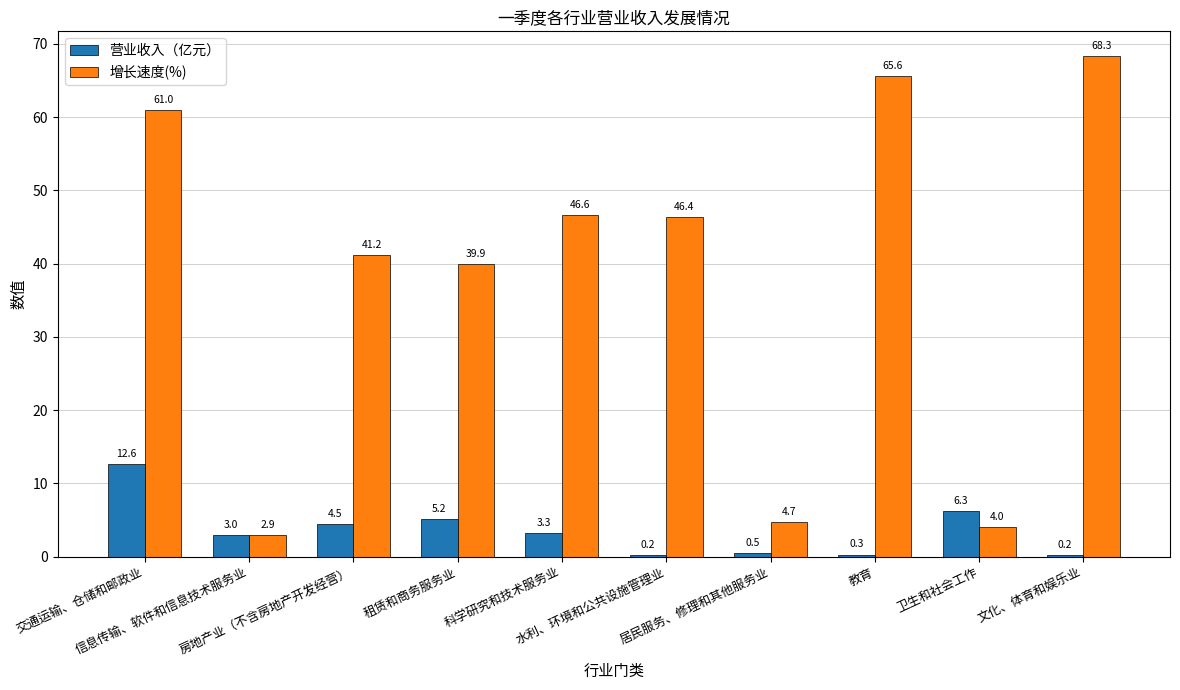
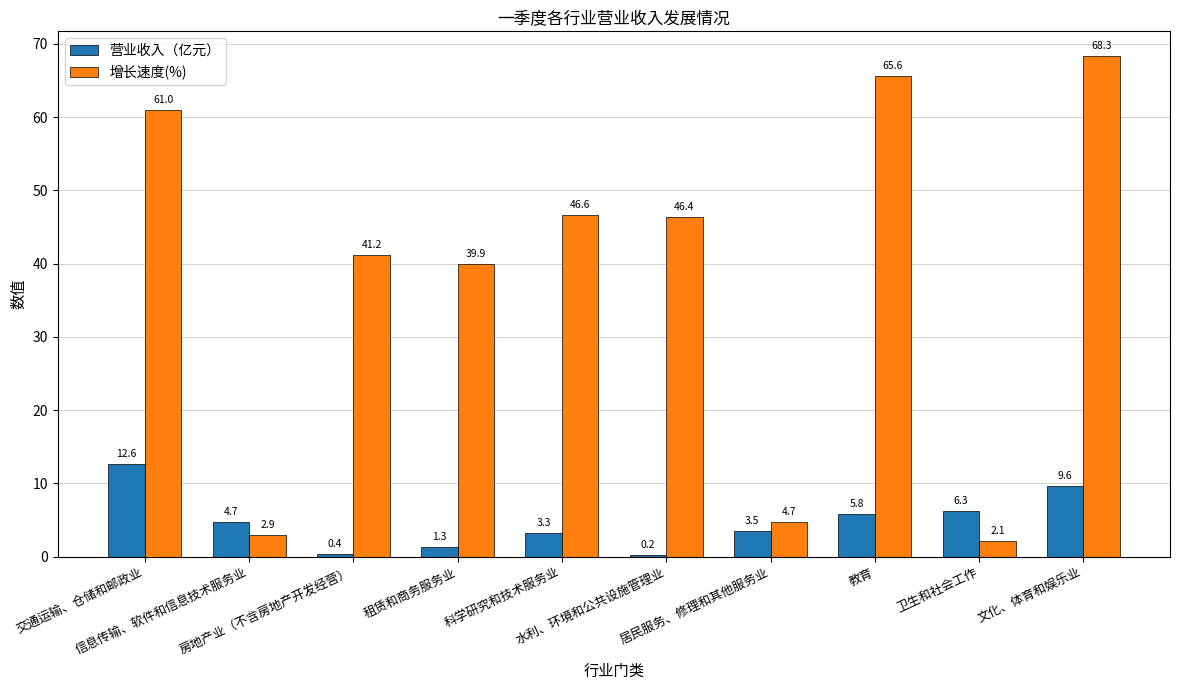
  {
    "营业收入（亿元）": {
      "交通运输、仓储和邮政业": 12.6,
-     "信息传输、软件和信息技术服务业": 3.0,
-     "房地产业（不含房地产开发经营）": 4.5,
-     "租赁和商务服务业": 5.2,
+     "信息传输、软件和信息技术服务业": 4.7,
+     "房地产业（不含房地产开发经营）": 0.4,
+     "租赁和商务服务业": 1.3,
      "科学研究和技术服务业": 3.3,
      "水利、环境和公共设施管理业": 0.2,
-     "居民服务、修理和其他服务业": 0.5,
-     "教育": 0.3,
+     "居民服务、修理和其他服务业": 3.5,
+     "教育": 5.8,
      "卫生和社会工作": 6.3,
-     "文化、体育和娱乐业": 0.2
+     "文化、体育和娱乐业": 9.6
    },
    "增长速度(%)": {
      "交通运输、仓储和邮政业": 61.0,
      "信息传输、软件和信息技术服务业": 2.9,
      "房地产业（不含房地产开发经营）": 41.2,
      "租赁和商务服务业": 39.9,
      "科学研究和技术服务业": 46.6,
      "水利、环境和公共设施管理业": 46.4,
      "居民服务、修理和其他服务业": 4.7,
      "教育": 65.6,
-     "卫生和社会工作": 4.0,
+     "卫生和社会工作": 2.1,
      "文化、体育和娱乐业": 68.3
    }
  }
